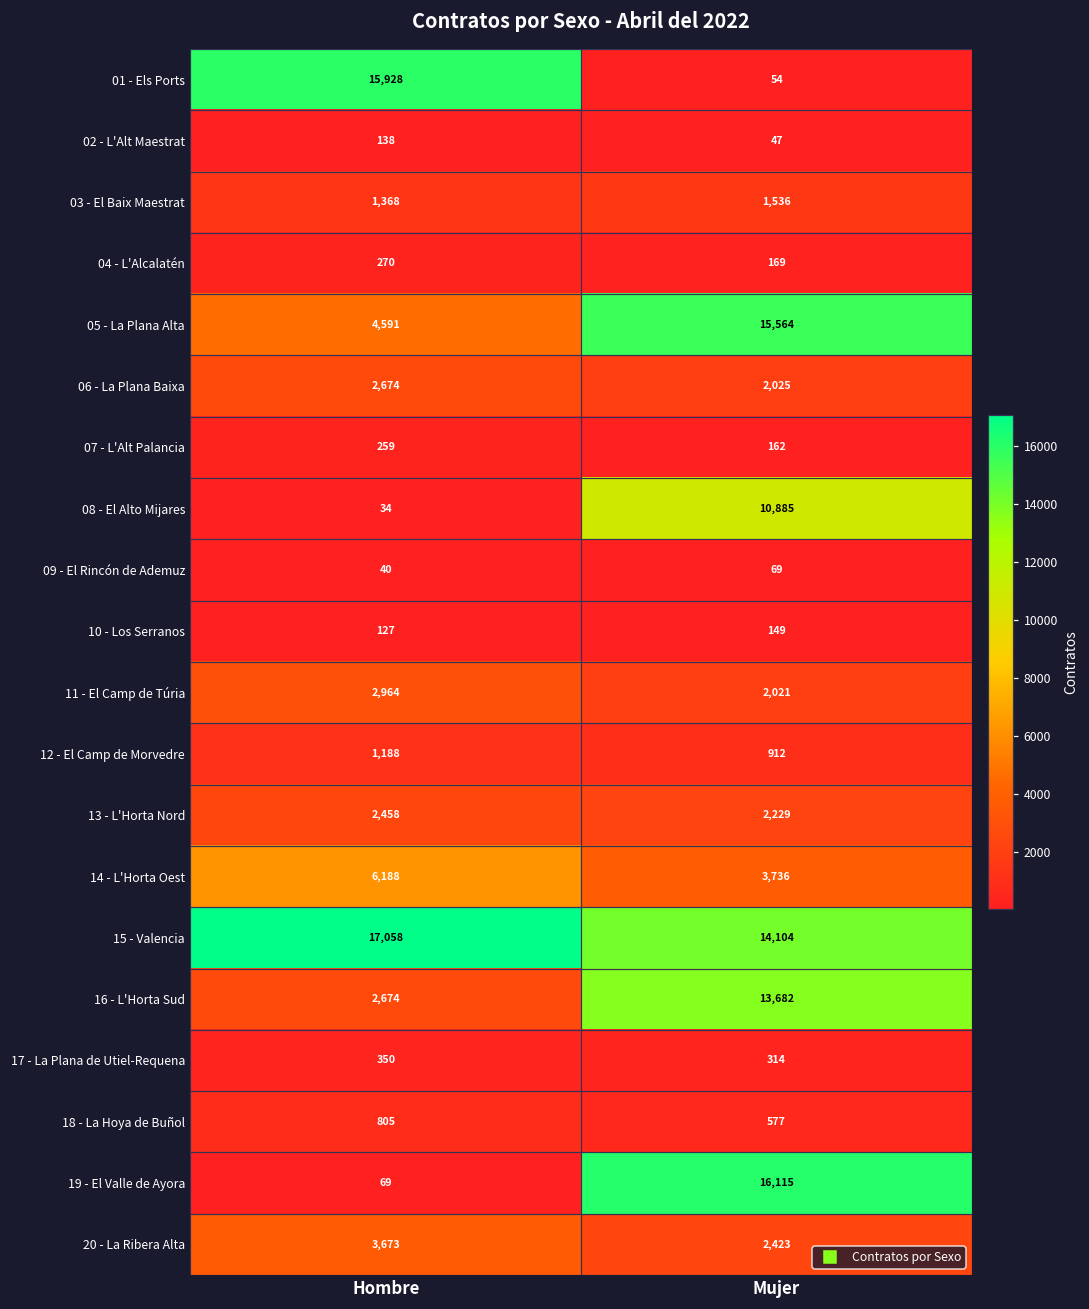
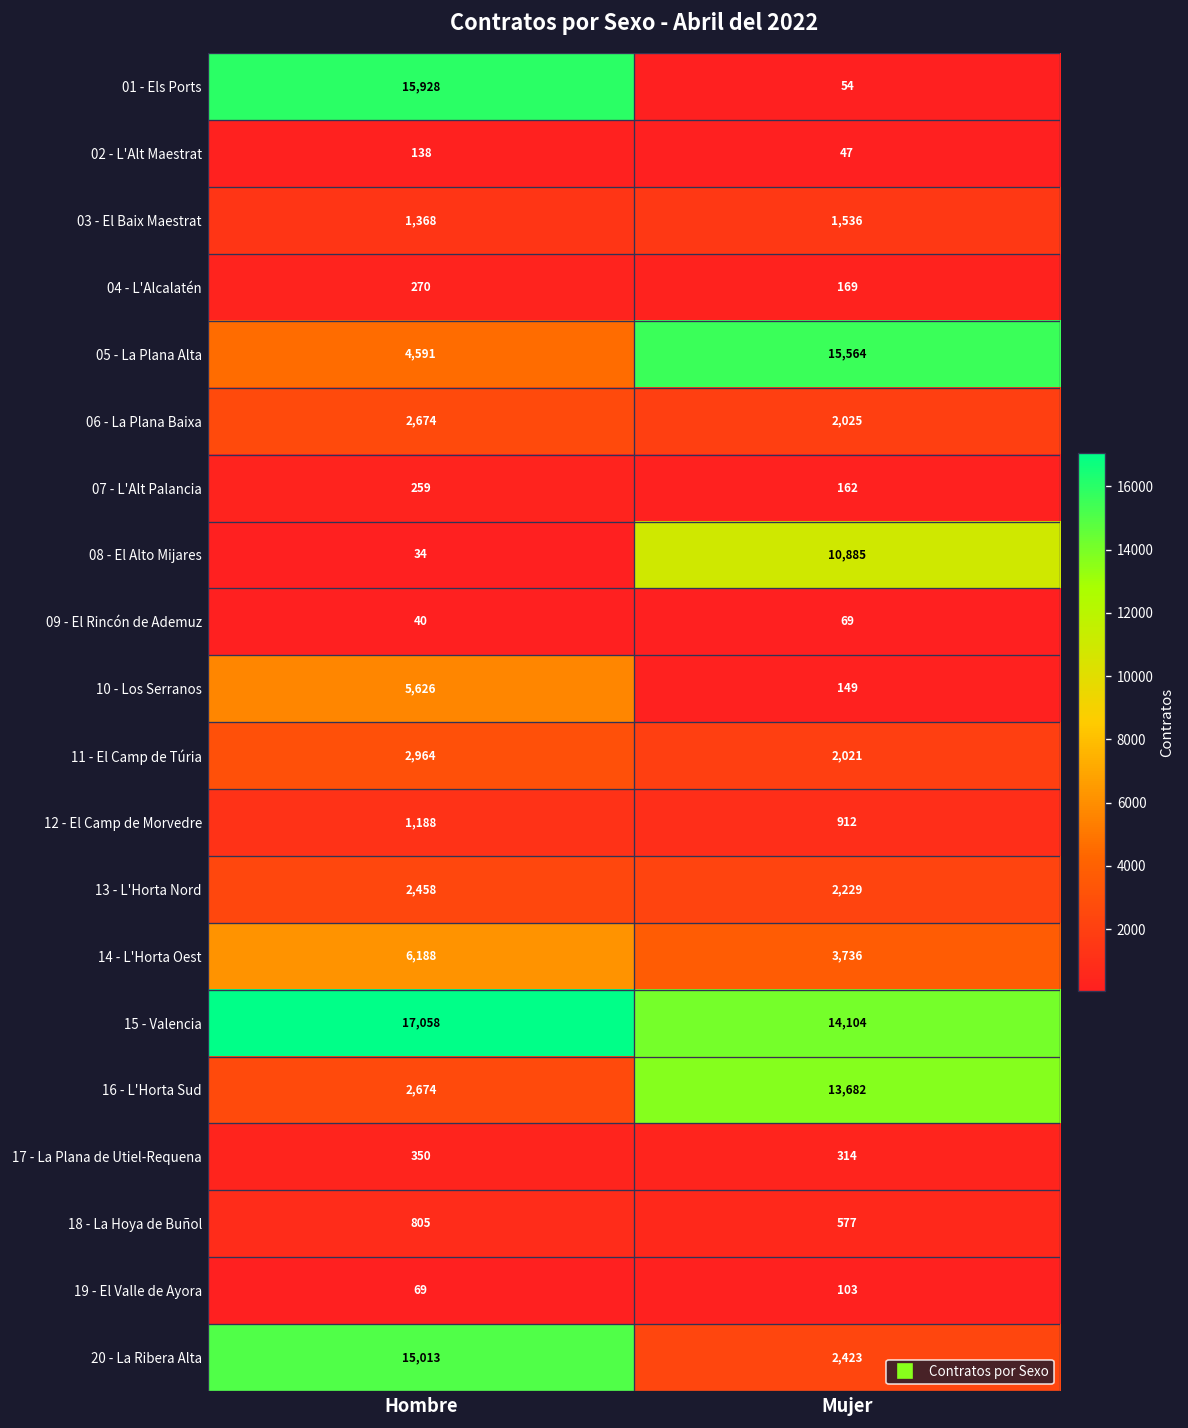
  {
    "01 - Els Ports": {
      "Hombre": "15,928",
      "Mujer": "54"
    },
    "02 - L'Alt Maestrat": {
      "Hombre": "138",
      "Mujer": "47"
    },
    "03 - El Baix Maestrat": {
      "Hombre": "1,368",
      "Mujer": "1,536"
    },
    "04 - L'Alcalatén": {
      "Hombre": "270",
      "Mujer": "169"
    },
    "05 - La Plana Alta": {
      "Hombre": "4,591",
      "Mujer": "15,564"
    },
    "06 - La Plana Baixa": {
      "Hombre": "2,674",
      "Mujer": "2,025"
    },
    "07 - L'Alt Palancia": {
      "Hombre": "259",
      "Mujer": "162"
    },
    "08 - El Alto Mijares": {
      "Hombre": "34",
      "Mujer": "10,885"
    },
    "09 - El Rincón de Ademuz": {
      "Hombre": "40",
      "Mujer": "69"
    },
    "10 - Los Serranos": {
-     "Hombre": "127",
+     "Hombre": "5,626",
      "Mujer": "149"
    },
    "11 - El Camp de Túria": {
      "Hombre": "2,964",
      "Mujer": "2,021"
    },
    "12 - El Camp de Morvedre": {
      "Hombre": "1,188",
      "Mujer": "912"
    },
    "13 - L'Horta Nord": {
      "Hombre": "2,458",
      "Mujer": "2,229"
    },
    "14 - L'Horta Oest": {
      "Hombre": "6,188",
      "Mujer": "3,736"
    },
    "15 - Valencia": {
      "Hombre": "17,058",
      "Mujer": "14,104"
    },
    "16 - L'Horta Sud": {
      "Hombre": "2,674",
      "Mujer": "13,682"
    },
    "17 - La Plana de Utiel-Requena": {
      "Hombre": "350",
      "Mujer": "314"
    },
    "18 - La Hoya de Buñol": {
      "Hombre": "805",
      "Mujer": "577"
    },
    "19 - El Valle de Ayora": {
      "Hombre": "69",
-     "Mujer": "16,115"
+     "Mujer": "103"
    },
    "20 - La Ribera Alta": {
-     "Hombre": "3,673",
+     "Hombre": "15,013",
      "Mujer": "2,423"
    }
  }
